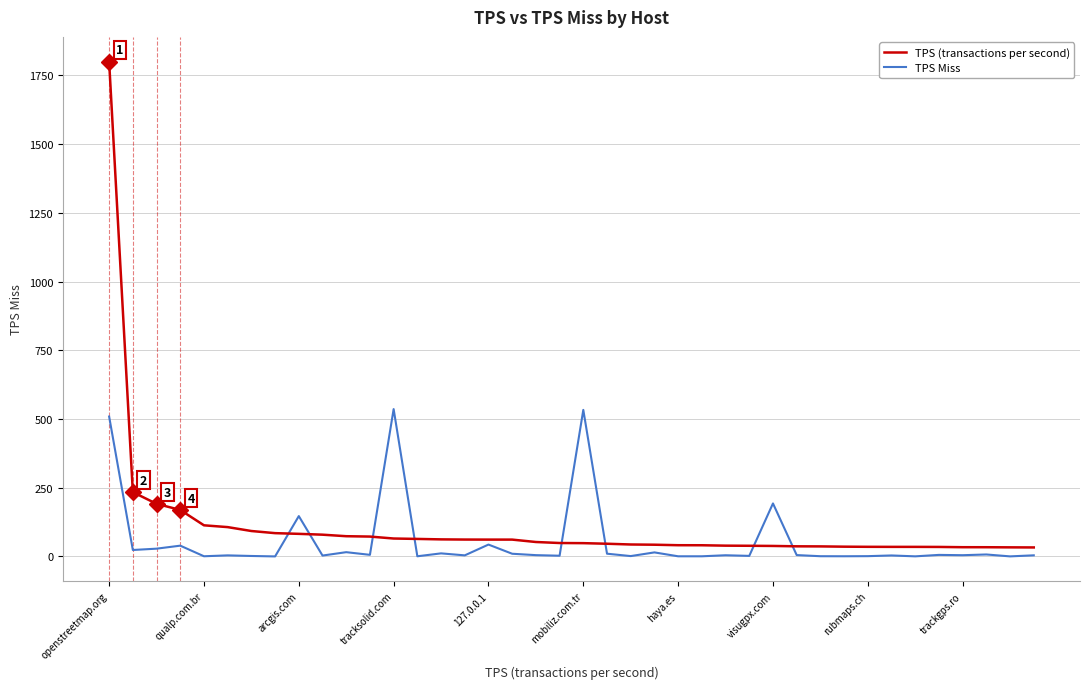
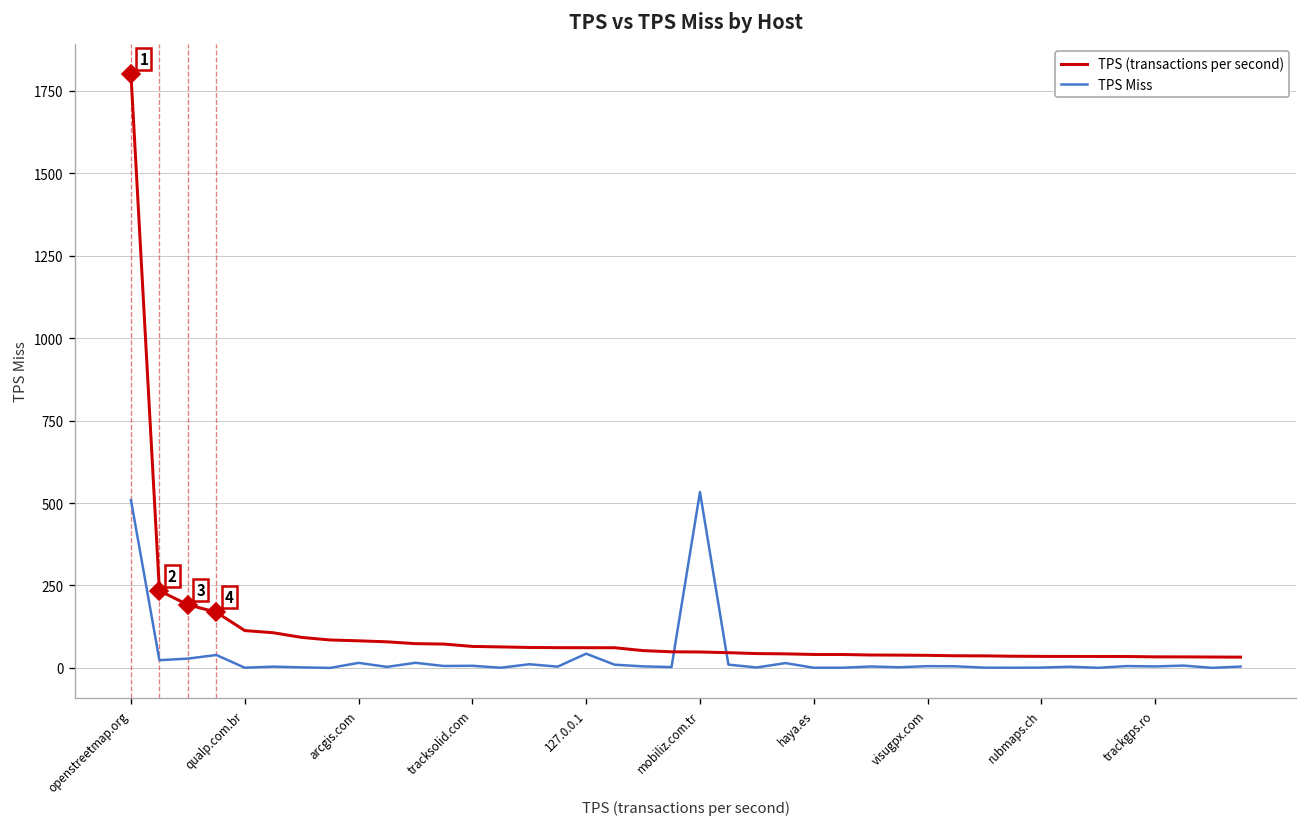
  {
    "TPS Miss": {
      "openstreetmap.org": 510,
      "qualp.com.br": 0,
-     "arcgis.com": 150,
-     "tracksolid.com": 540,
+     "arcgis.com": 20,
+     "tracksolid.com": 10,
      "127.0.0.1": 40,
      "mobiliz.com.tr": 530,
      "haya.es": 0,
-     "visugpx.com": 190,
+     "visugpx.com": 10,
      "rubmaps.ch": 0,
      "trackgps.ro": 0
    }
  }
